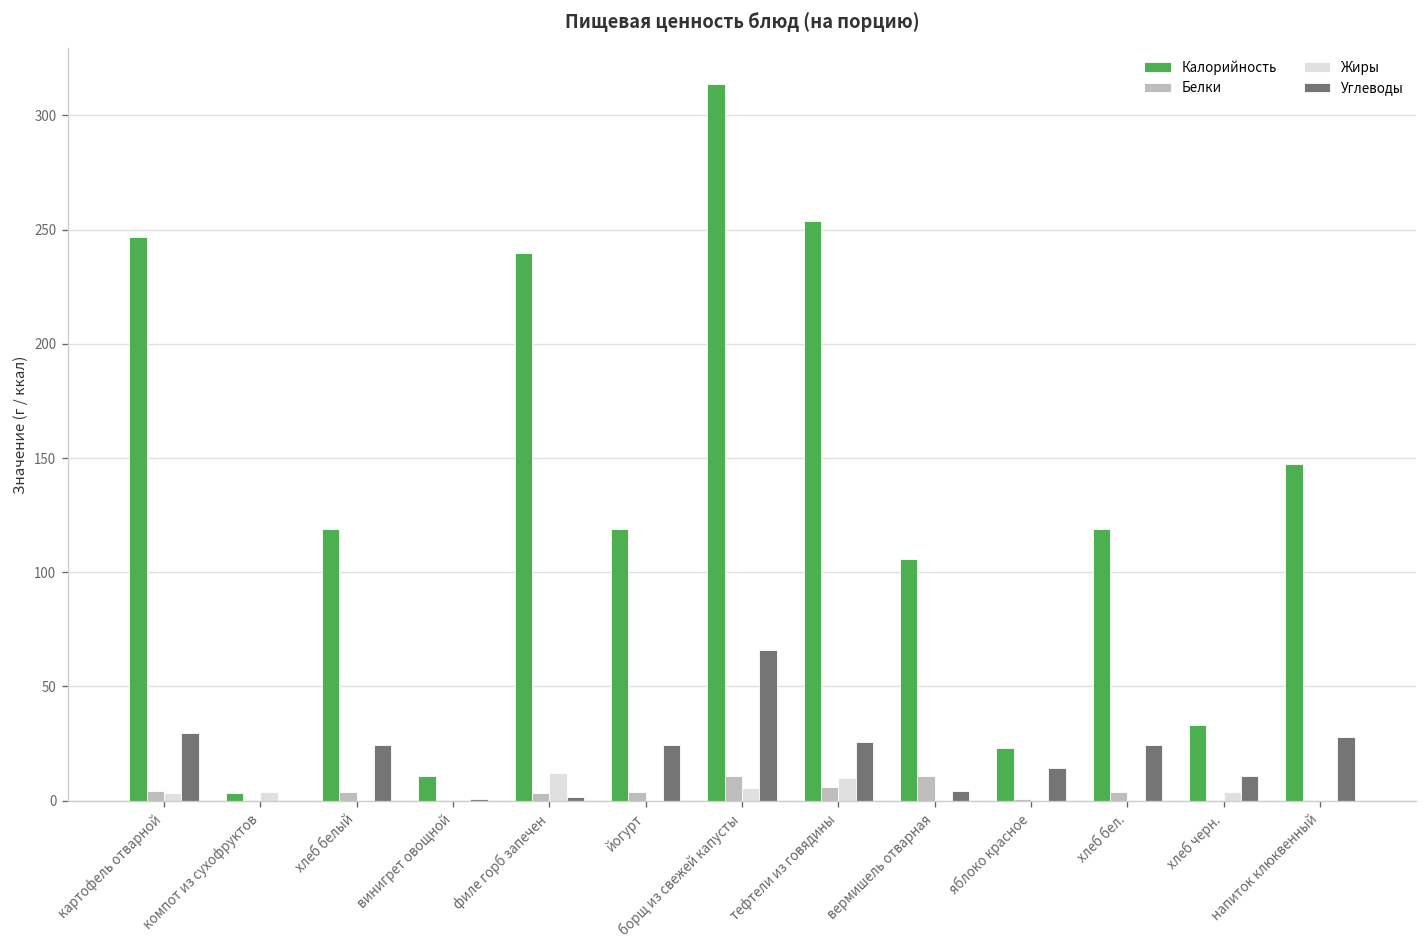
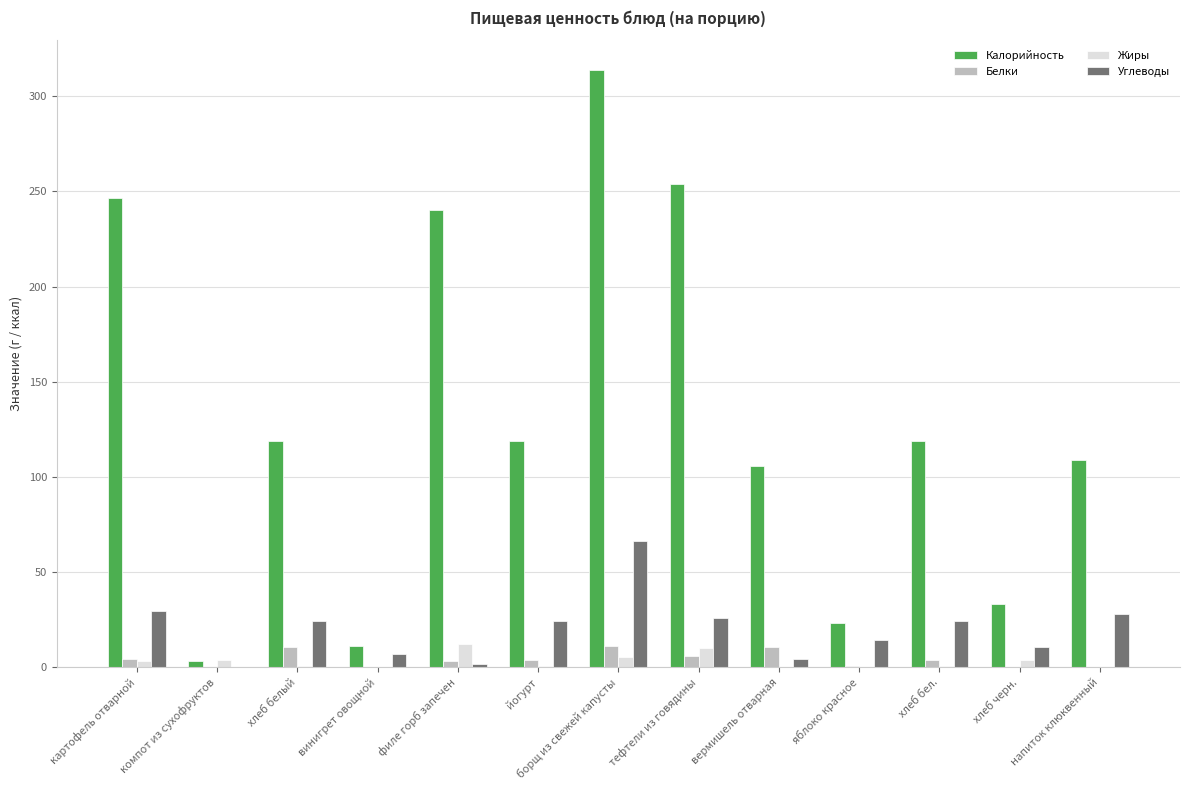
  {
    "Калорийность": {
      "картофель отварной": 247,
      "компот из сухофруктов": 4,
      "хлеб белый": 119,
      "винигрет овощной": 11,
      "филе горб запечен": 240,
      "йогурт": 119,
      "борщ из свежей капусты": 314,
      "тефтели из говядины": 254,
      "вермишель отварная": 106,
      "яблоко красное": 23,
      "хлеб бел.": 119,
      "хлеб черн.": 33,
-     "напиток клюквенный": 147
+     "напиток клюквенный": 109
    },
    "Белки": {
      "картофель отварной": 4,
      "компот из сухофруктов": 0,
-     "хлеб белый": 4,
+     "хлеб белый": 11,
      "филе горб запечен": 3,
      "йогурт": 4,
      "борщ из свежей капусты": 11,
      "тефтели из говядины": 6,
      "вермишель отварная": 11,
      "хлеб бел.": 4
    },
    "Жиры": {
      "картофель отварной": 3,
      "компот из сухофруктов": 4,
      "филе горб запечен": 12,
      "борщ из свежей капусты": 5,
      "тефтели из говядины": 10,
      "хлеб черн.": 4
    },
    "Углеводы": {
      "картофель отварной": 29,
      "компот из сухофруктов": 0,
      "хлеб белый": 24,
-     "винигрет овощной": 1,
+     "винигрет овощной": 7,
      "филе горб запечен": 2,
      "йогурт": 24,
      "борщ из свежей капусты": 66,
      "тефтели из говядины": 26,
      "вермишель отварная": 4,
      "яблоко красное": 14,
      "хлеб бел.": 24,
      "хлеб черн.": 11,
      "напиток клюквенный": 28
    }
  }
